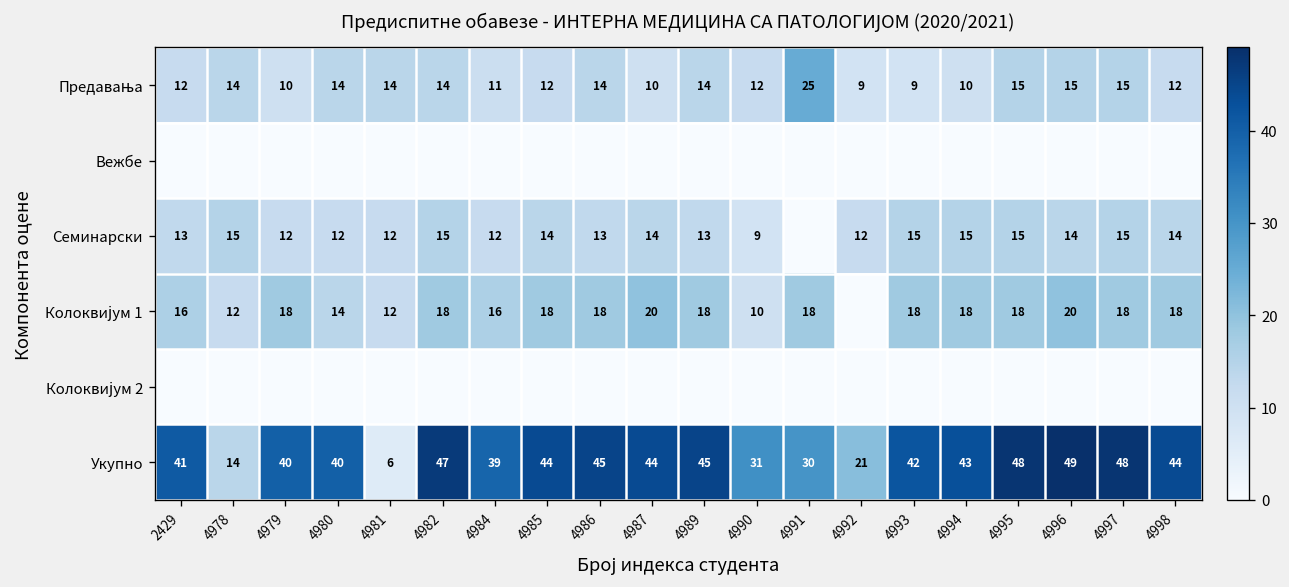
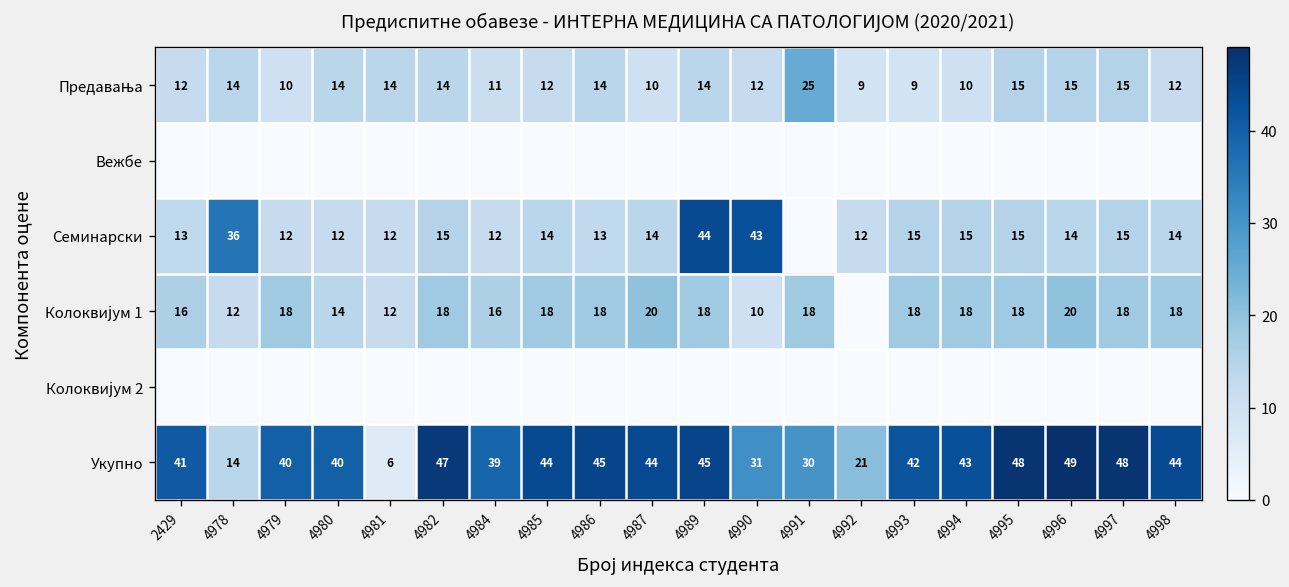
  {
    "Предавања": {
      "2429": 12,
      "4978": 14,
      "4979": 10,
      "4980": 14,
      "4981": 14,
      "4982": 14,
      "4984": 11,
      "4985": 12,
      "4986": 14,
      "4987": 10,
      "4989": 14,
      "4990": 12,
      "4991": 25,
      "4992": 9,
      "4993": 9,
      "4994": 10,
      "4995": 15,
      "4996": 15,
      "4997": 15,
      "4998": 12
    },
    "Семинарски": {
      "2429": 13,
-     "4978": 15,
+     "4978": 36,
      "4979": 12,
      "4980": 12,
      "4981": 12,
      "4982": 15,
      "4984": 12,
      "4985": 14,
      "4986": 13,
      "4987": 14,
-     "4989": 13,
-     "4990": 9,
+     "4989": 44,
+     "4990": 43,
      "4992": 12,
      "4993": 15,
      "4994": 15,
      "4995": 15,
      "4996": 14,
      "4997": 15,
      "4998": 14
    },
    "Колоквијум 1": {
      "2429": 16,
      "4978": 12,
      "4979": 18,
      "4980": 14,
      "4981": 12,
      "4982": 18,
      "4984": 16,
      "4985": 18,
      "4986": 18,
      "4987": 20,
      "4989": 18,
      "4990": 10,
      "4991": 18,
      "4993": 18,
      "4994": 18,
      "4995": 18,
      "4996": 20,
      "4997": 18,
      "4998": 18
    },
    "Укупно": {
      "2429": 41,
      "4978": 14,
      "4979": 40,
      "4980": 40,
      "4981": 6,
      "4982": 47,
      "4984": 39,
      "4985": 44,
      "4986": 45,
      "4987": 44,
      "4989": 45,
      "4990": 31,
      "4991": 30,
      "4992": 21,
      "4993": 42,
      "4994": 43,
      "4995": 48,
      "4996": 49,
      "4997": 48,
      "4998": 44
    }
  }
